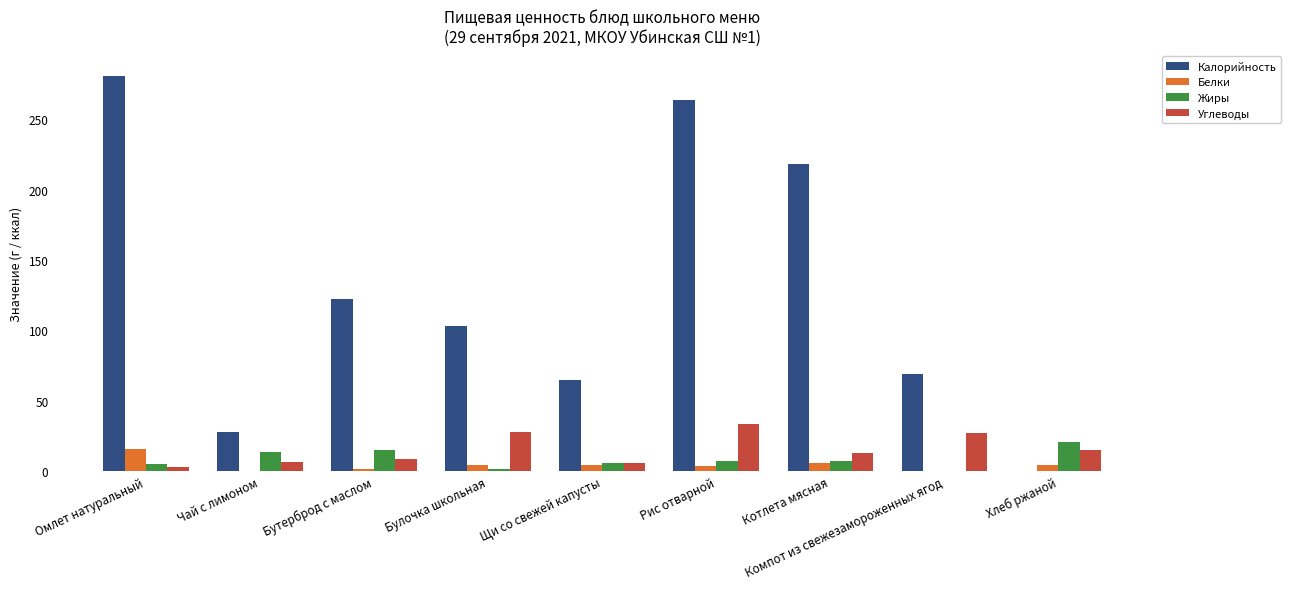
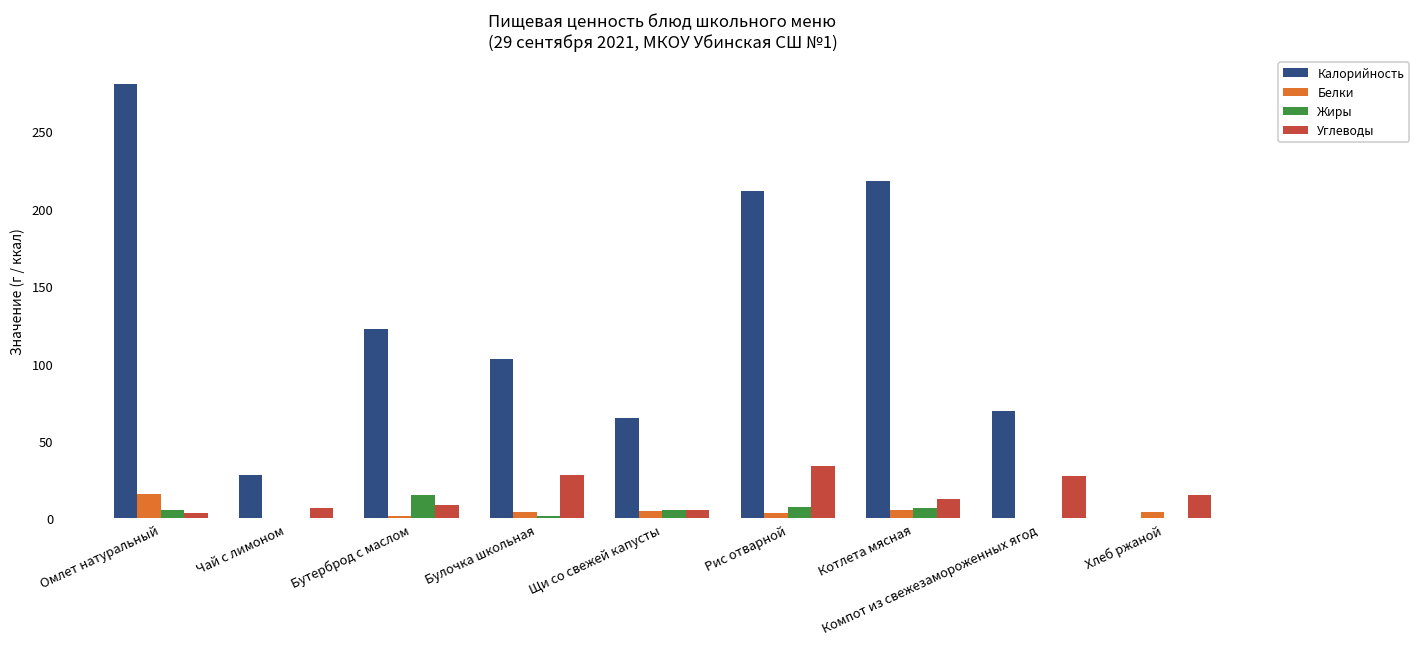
  {
    "Калорийность": {
      "Омлет натуральный": 281,
      "Чай с лимоном": 28,
      "Бутерброд с маслом": 122,
      "Булочка школьная": 103,
      "Щи со свежей капусты": 65,
-     "Рис отварной": 264,
+     "Рис отварной": 211,
      "Котлета мясная": 218,
      "Компот из свежезамороженных ягод": 69
    },
    "Жиры": {
      "Омлет натуральный": 5,
-     "Чай с лимоном": 14,
+     "Чай с лимоном": 0,
      "Бутерброд с маслом": 15,
      "Щи со свежей капусты": 6,
      "Рис отварной": 7,
      "Котлета мясная": 7,
-     "Хлеб ржаной": 21
+     "Хлеб ржаной": 0
    }
  }
